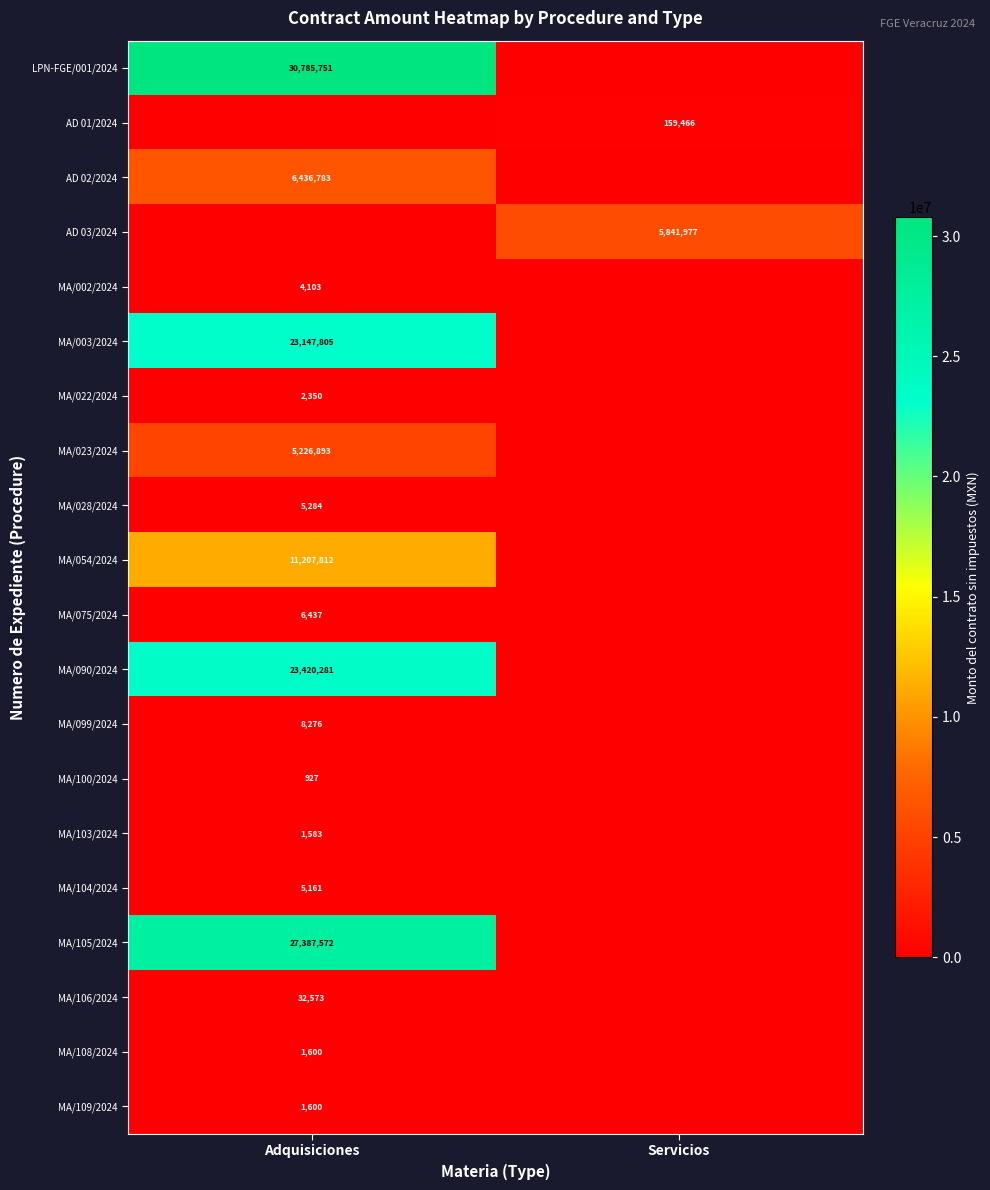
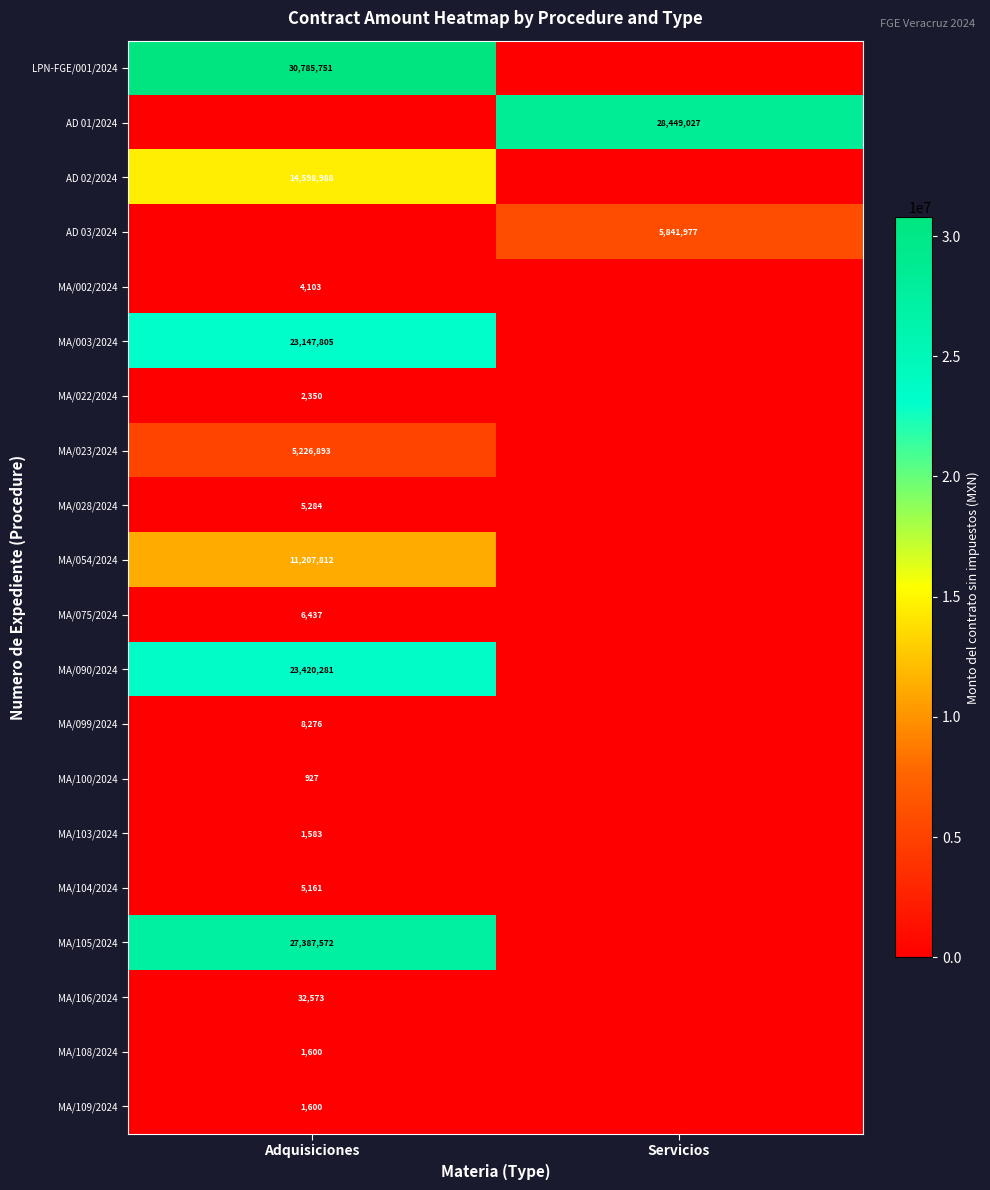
  {
    "LPN-FGE/001/2024": {
      "Adquisiciones": "30,785,751"
    },
    "AD 01/2024": {
-     "Servicios": "159,466"
+     "Servicios": "28,449,027"
    },
    "AD 02/2024": {
-     "Adquisiciones": "6,436,783"
+     "Adquisiciones": "14,598,988"
    },
    "AD 03/2024": {
      "Servicios": "5,841,977"
    },
    "MA/002/2024": {
      "Adquisiciones": "4,103"
    },
    "MA/003/2024": {
      "Adquisiciones": "23,147,805"
    },
    "MA/022/2024": {
      "Adquisiciones": "2,350"
    },
    "MA/023/2024": {
      "Adquisiciones": "5,226,893"
    },
    "MA/028/2024": {
      "Adquisiciones": "5,284"
    },
    "MA/054/2024": {
      "Adquisiciones": "11,207,812"
    },
    "MA/075/2024": {
      "Adquisiciones": "6,437"
    },
    "MA/090/2024": {
      "Adquisiciones": "23,420,281"
    },
    "MA/099/2024": {
      "Adquisiciones": "8,276"
    },
    "MA/100/2024": {
      "Adquisiciones": "927"
    },
    "MA/103/2024": {
      "Adquisiciones": "1,583"
    },
    "MA/104/2024": {
      "Adquisiciones": "5,161"
    },
    "MA/105/2024": {
      "Adquisiciones": "27,387,572"
    },
    "MA/106/2024": {
      "Adquisiciones": "32,573"
    },
    "MA/108/2024": {
      "Adquisiciones": "1,600"
    },
    "MA/109/2024": {
      "Adquisiciones": "1,600"
    }
  }
